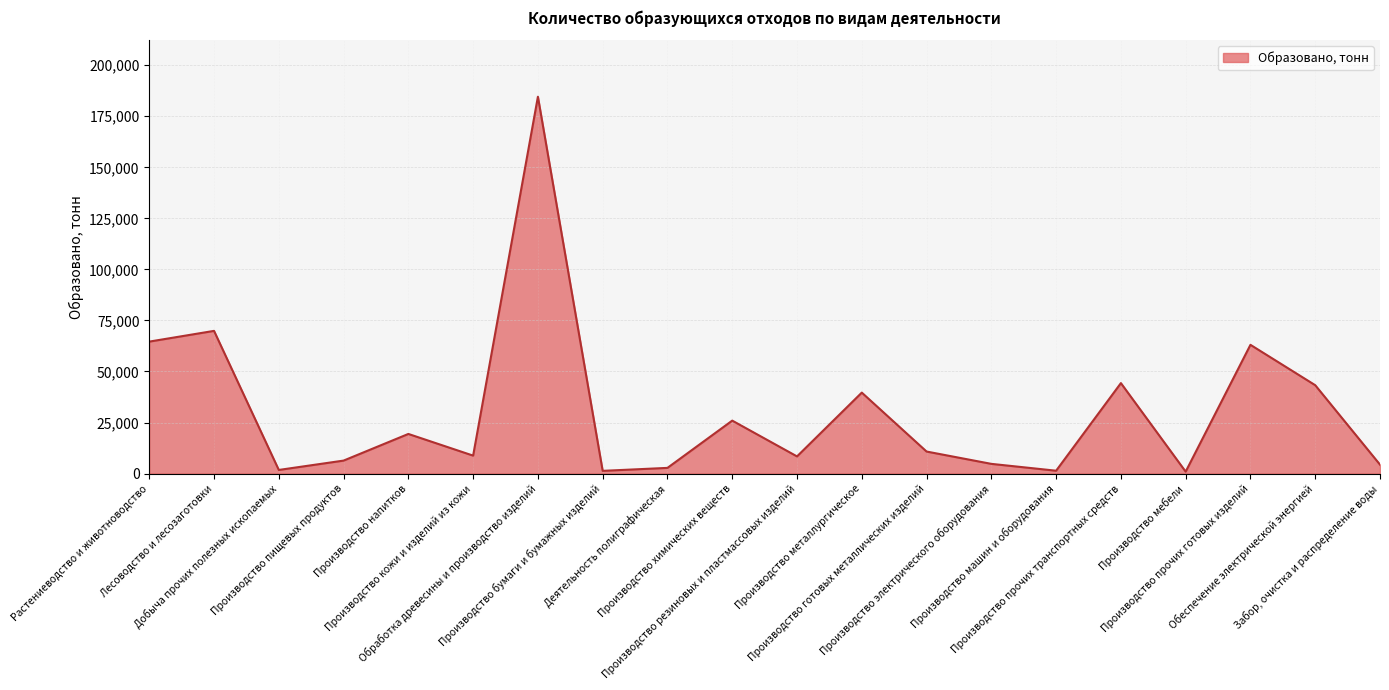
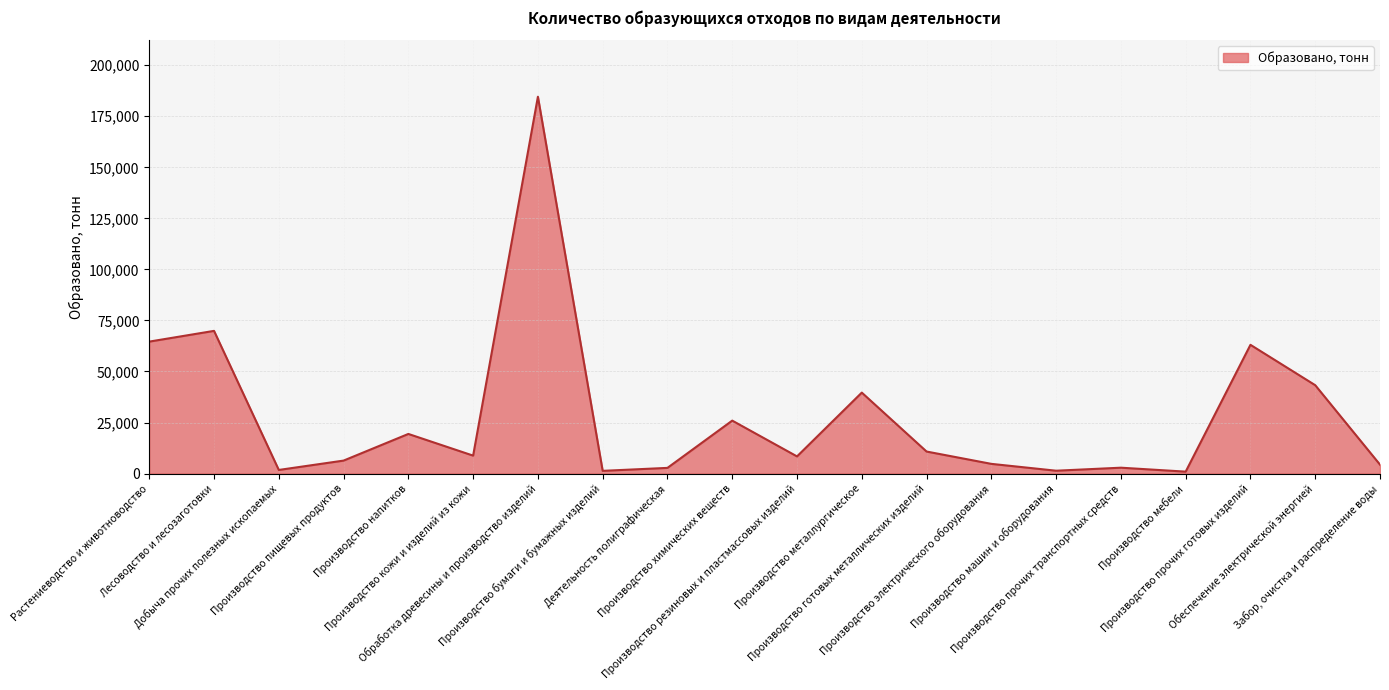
  {
    "Растениеводство и животноводство": "65,000",
    "Лесоводство и лесозаготовки": "70,000",
    "Добыча прочих полезных ископаемых": "2,000",
    "Производство пищевых продуктов": "6,000",
    "Производство напитков": "19,000",
    "Производство кожи и изделий из кожи": "9,000",
    "Обработка древесины и производство изделий": "185,000",
    "Производство бумаги и бумажных изделий": "1,000",
    "Деятельность полиграфическая": "3,000",
    "Производство химических веществ": "26,000",
    "Производство резиновых и пластмассовых изделий": "8,000",
    "Производство металлургическое": "40,000",
    "Производство готовых металлических изделий": "11,000",
    "Производство электрического оборудования": "5,000",
    "Производство машин и оборудования": "1,000",
-   "Производство прочих транспортных средств": "44,000",
+   "Производство прочих транспортных средств": "3,000",
    "Производство мебели": "1,000",
    "Производство прочих готовых изделий": "63,000",
    "Обеспечение электрической энергией": "43,000",
    "Забор, очистка и распределение воды": "4,000"
  }
